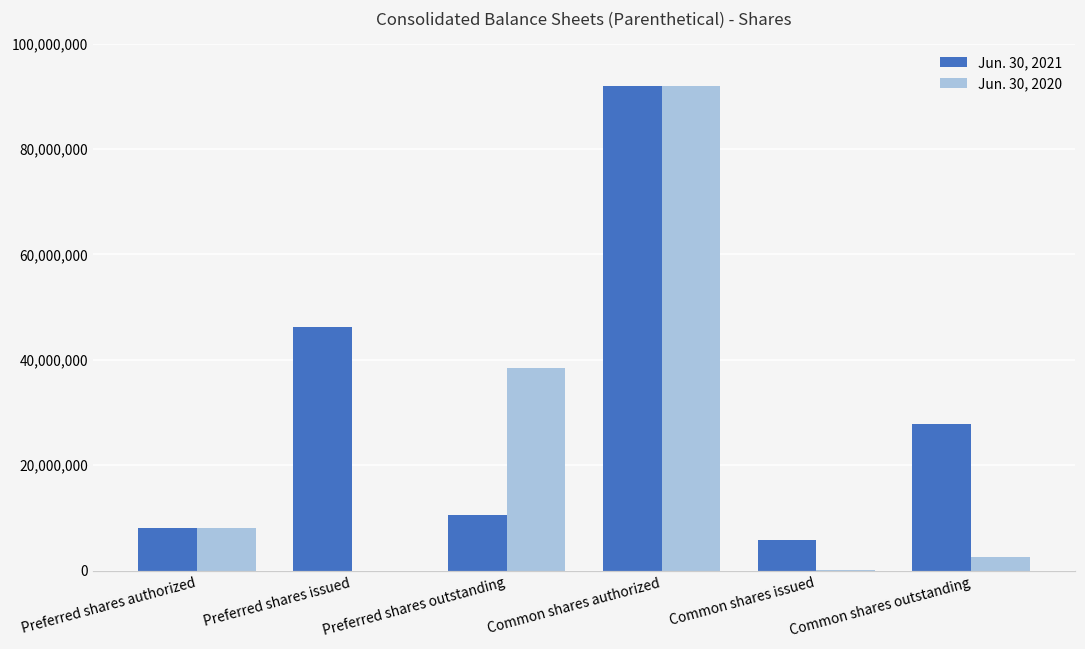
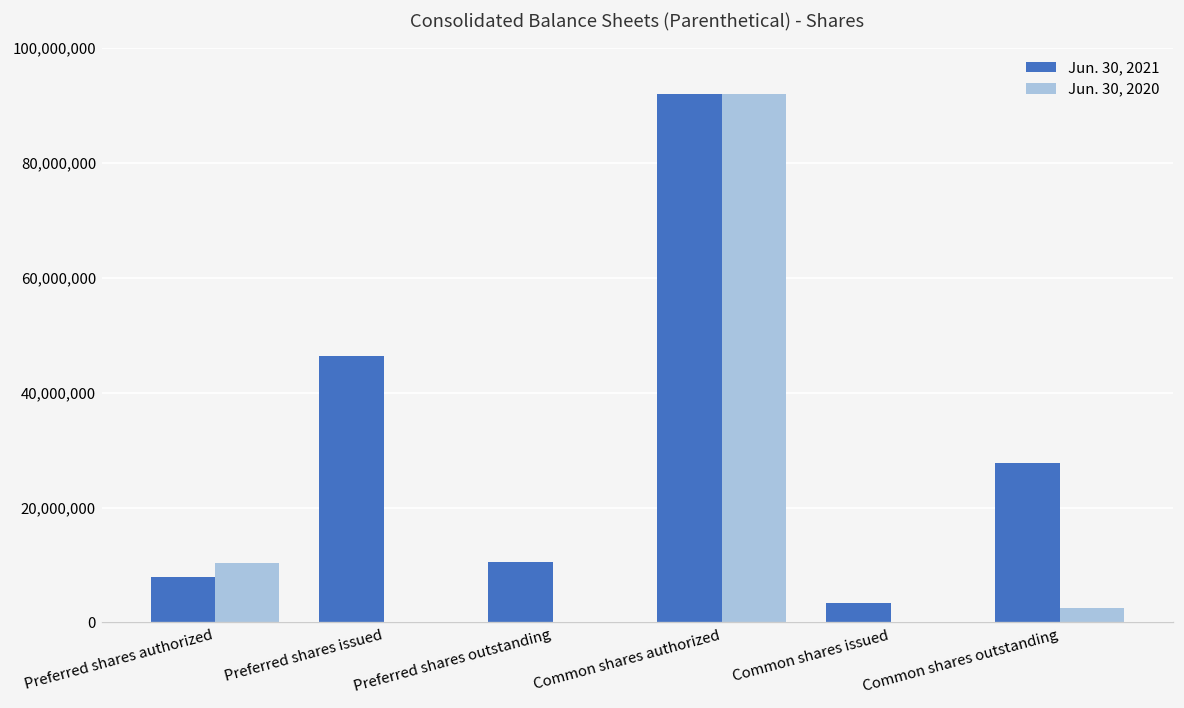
  {
    "Jun. 30, 2021": {
      "Preferred shares authorized": "8,000,000",
      "Preferred shares issued": "46,000,000",
      "Preferred shares outstanding": "11,000,000",
      "Common shares authorized": "92,000,000",
-     "Common shares issued": "6,000,000",
+     "Common shares issued": "3,000,000",
      "Common shares outstanding": "28,000,000"
    },
    "Jun. 30, 2020": {
-     "Preferred shares authorized": "8,000,000",
+     "Preferred shares authorized": "10,000,000",
      "Preferred shares issued": "0",
-     "Preferred shares outstanding": "38,000,000",
+     "Preferred shares outstanding": "0",
      "Common shares authorized": "92,000,000",
      "Common shares outstanding": "2,000,000"
    }
  }
